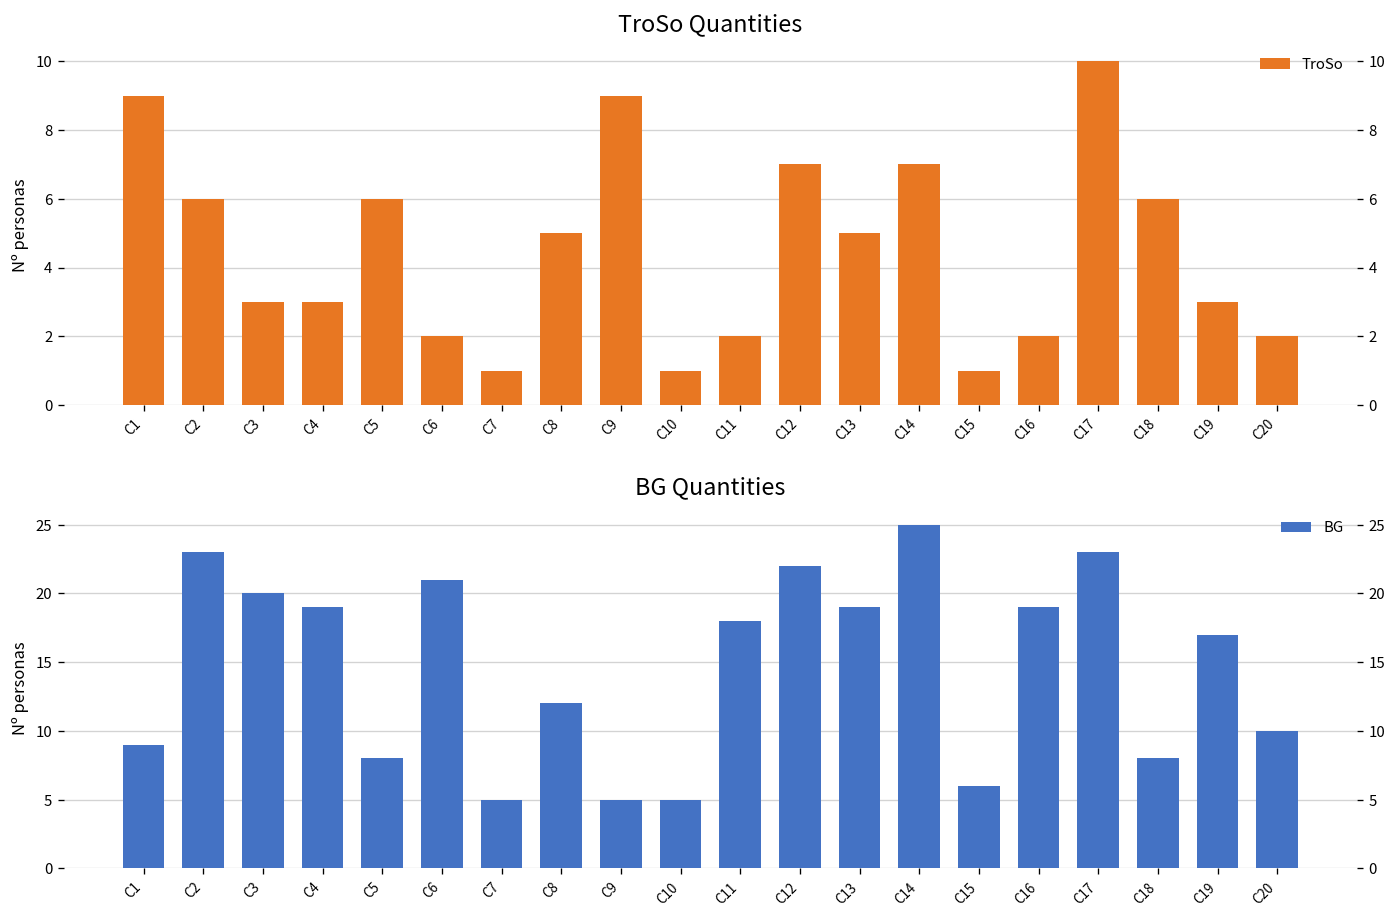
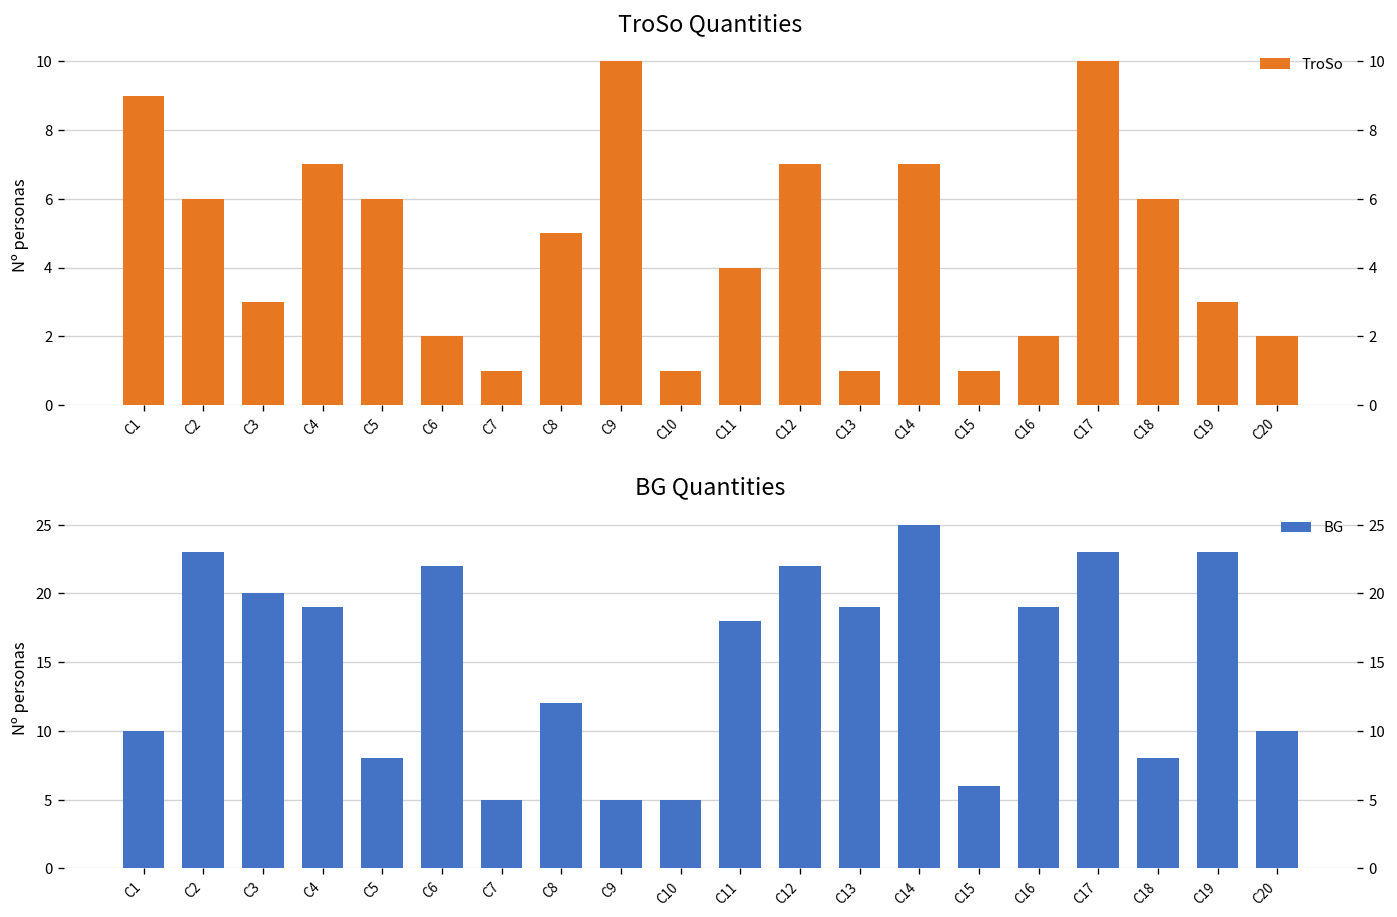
  {
    "TroSo Quantities": {
      "C1": 9,
      "C2": 6,
      "C3": 3,
-     "C4": 3,
+     "C4": 7,
      "C5": 6,
      "C6": 2,
      "C7": 1,
      "C8": 5,
-     "C9": 9,
+     "C9": 10,
      "C10": 1,
-     "C11": 2,
+     "C11": 4,
      "C12": 7,
-     "C13": 5,
+     "C13": 1,
      "C14": 7,
      "C15": 1,
      "C16": 2,
      "C17": 10,
      "C18": 6,
      "C19": 3,
      "C20": 2
    },
    "BG Quantities": {
-     "C1": 9,
+     "C1": 10,
      "C2": 23,
      "C3": 20,
      "C4": 19,
      "C5": 8,
-     "C6": 21,
+     "C6": 22,
      "C7": 5,
      "C8": 12,
      "C9": 5,
      "C10": 5,
      "C11": 18,
      "C12": 22,
      "C13": 19,
      "C14": 25,
      "C15": 6,
      "C16": 19,
      "C17": 23,
      "C18": 8,
-     "C19": 17,
+     "C19": 23,
      "C20": 10
    }
  }
